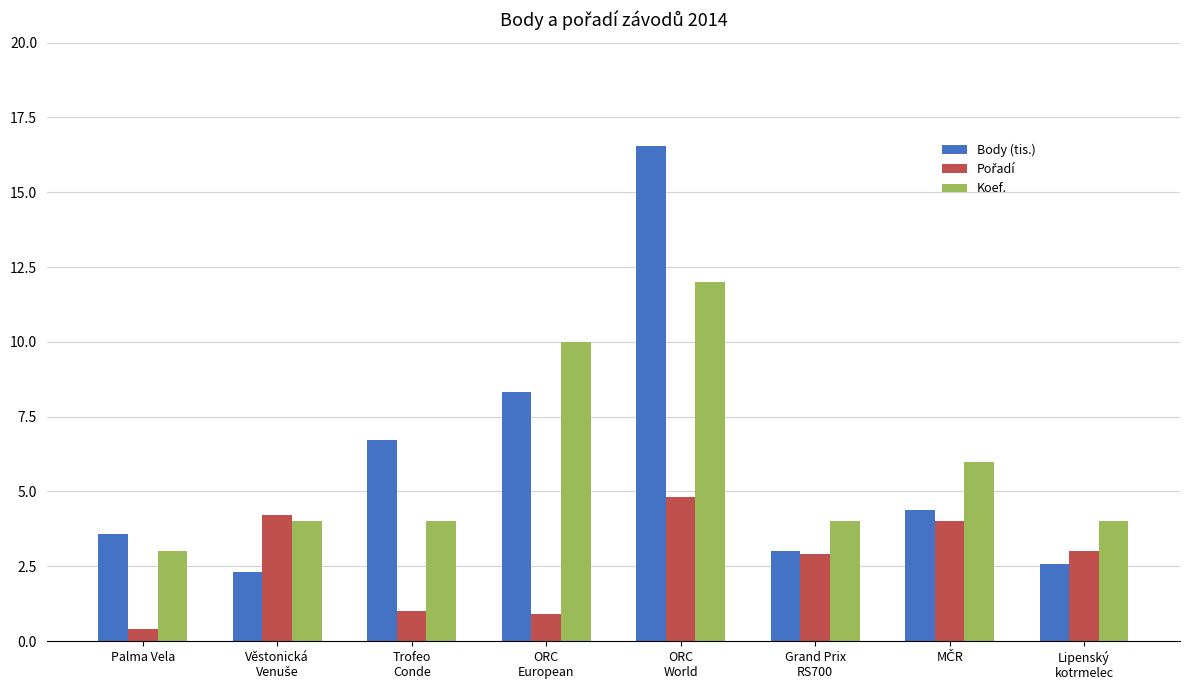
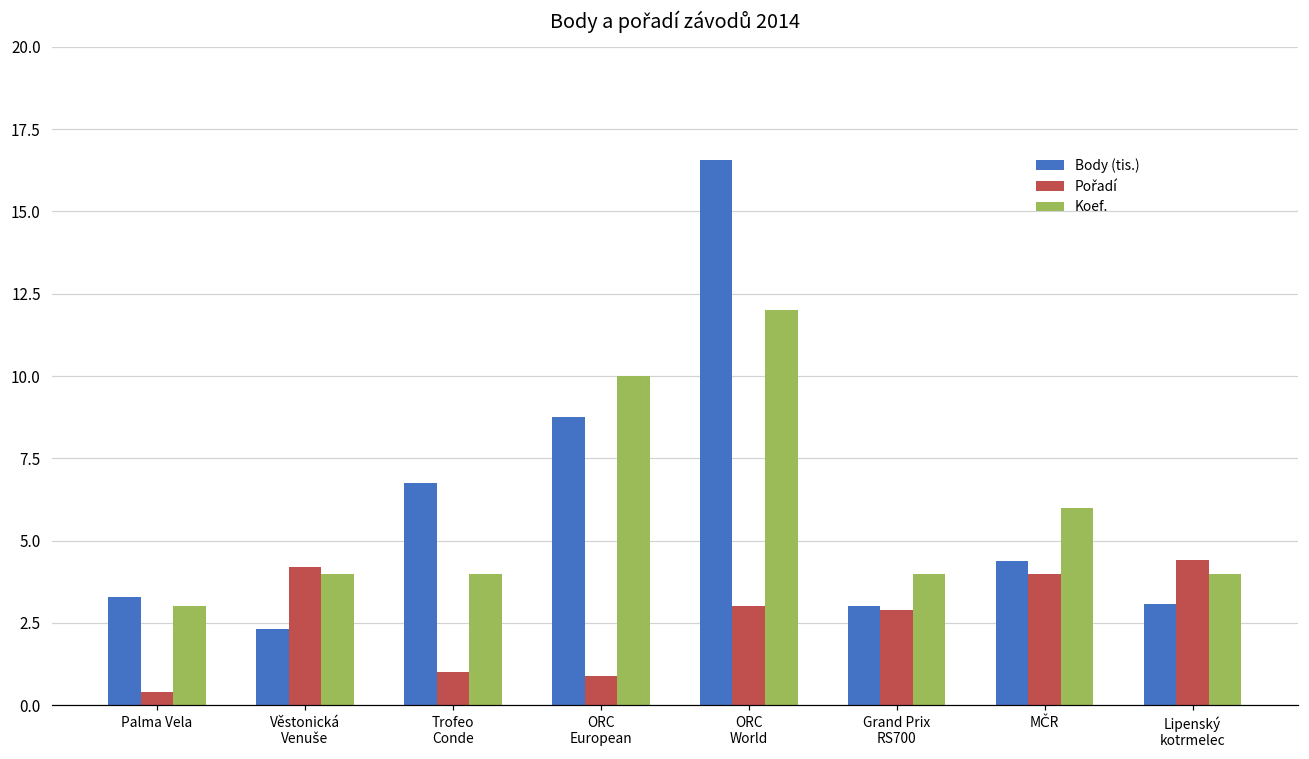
  {
    "Body (tis.)": {
-     "Palma Vela": 3.6,
+     "Palma Vela": 3.3,
      "Věstonická Venuše": 2.3,
      "Trofeo Conde": 6.7,
-     "ORC European": 8.3,
+     "ORC European": 8.8,
      "ORC World": 16.6,
      "Grand Prix RS700": 3.0,
      "MČR": 4.4,
-     "Lipenský kotrmelec": 2.6
+     "Lipenský kotrmelec": 3.1
    },
    "Pořadí": {
      "Palma Vela": 0.4,
      "Věstonická Venuše": 4.2,
      "Trofeo Conde": 1.0,
      "ORC European": 0.9,
-     "ORC World": 4.8,
+     "ORC World": 3.0,
      "Grand Prix RS700": 2.9,
      "MČR": 4.0,
-     "Lipenský kotrmelec": 3.0
+     "Lipenský kotrmelec": 4.4
    },
    "Koef.": {
      "Palma Vela": 3.0,
      "Věstonická Venuše": 4.0,
      "Trofeo Conde": 4.0,
      "ORC European": 10.0,
      "ORC World": 12.0,
      "Grand Prix RS700": 4.0,
      "MČR": 6.0,
      "Lipenský kotrmelec": 4.0
    }
  }
